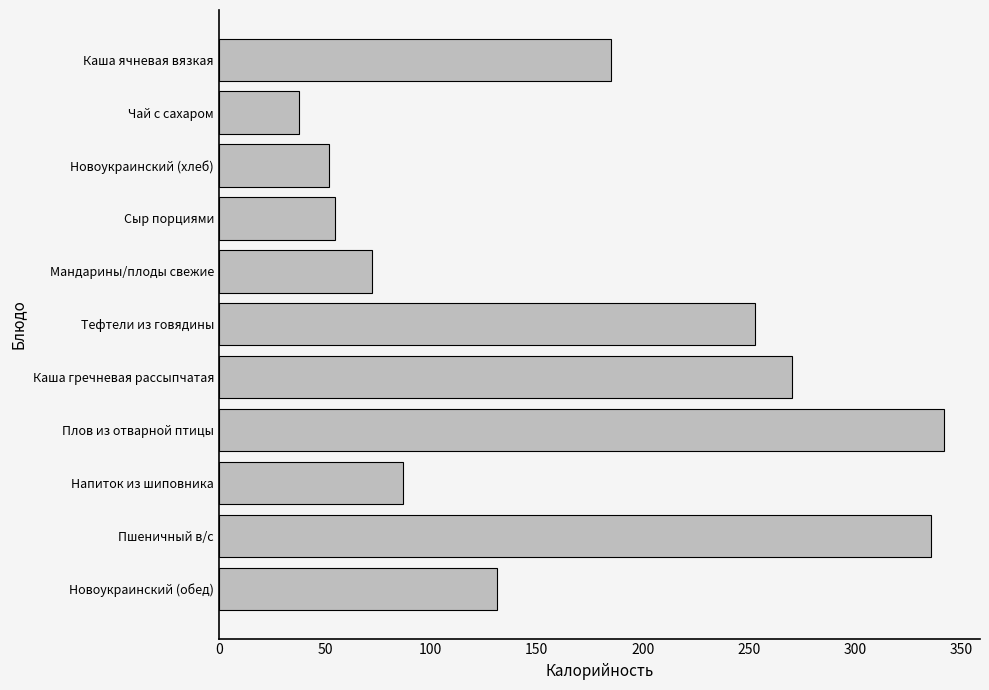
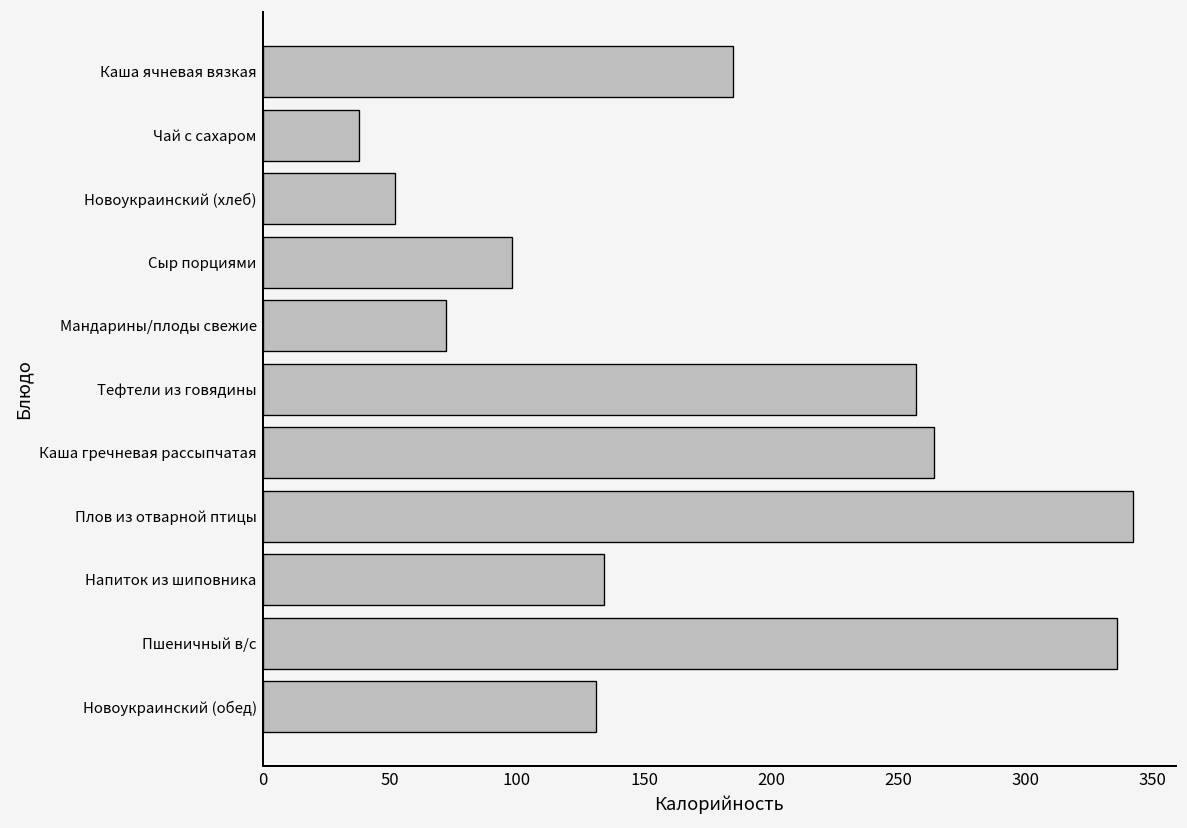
  {
    "Каша ячневая вязкая": 185,
    "Чай с сахаром": 38,
    "Новоукраинский (хлеб)": 52,
-   "Сыр порциями": 55,
+   "Сыр порциями": 98,
    "Мандарины/плоды свежие": 72,
-   "Тефтели из говядины": 253,
-   "Каша гречневая рассыпчатая": 270,
+   "Тефтели из говядины": 257,
+   "Каша гречневая рассыпчатая": 264,
    "Плов из отварной птицы": 342,
-   "Напиток из шиповника": 87,
+   "Напиток из шиповника": 134,
    "Пшеничный в/с": 336,
    "Новоукраинский (обед)": 131
  }
